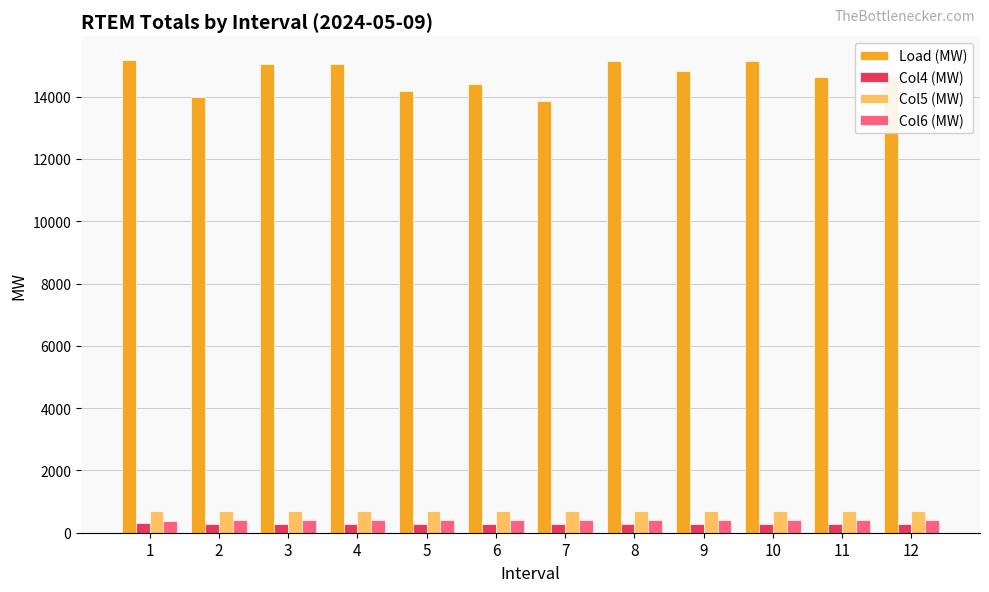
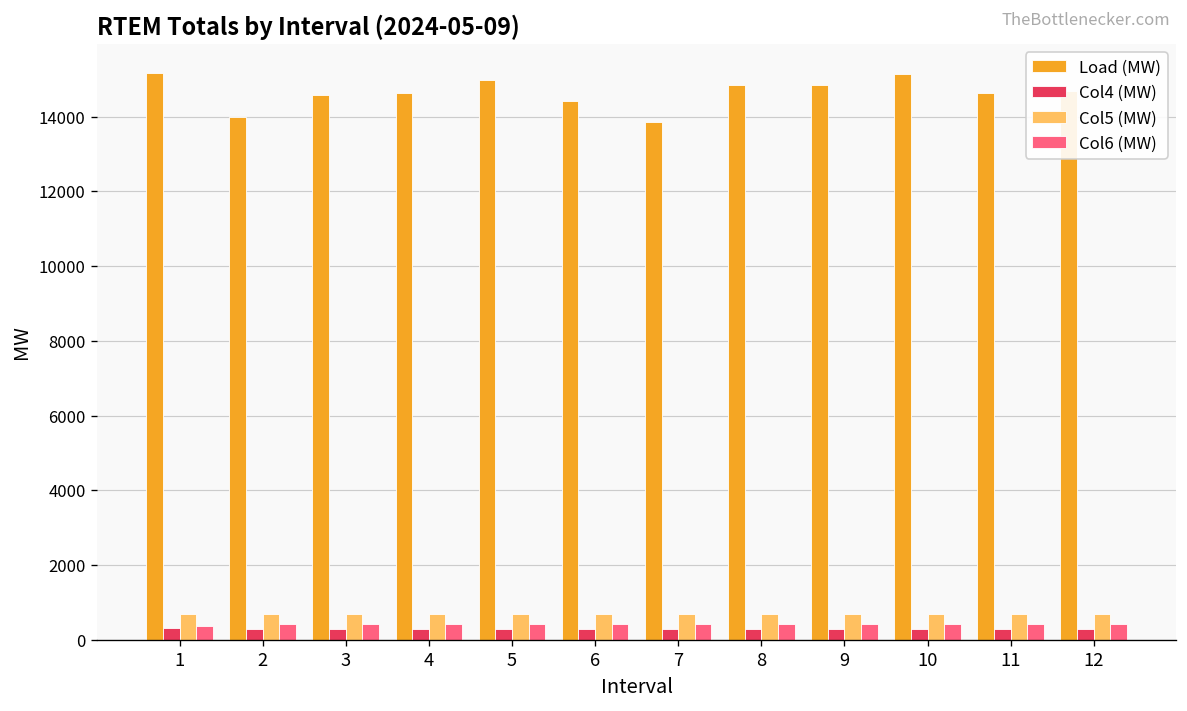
  {
    "Load (MW)": {
      "1": 15200,
      "2": 14000,
-     "3": 15100,
-     "4": 15000,
-     "5": 14200,
+     "3": 14600,
+     "4": 14600,
+     "5": 15000,
      "6": 14400,
      "7": 13900,
-     "8": 15100,
+     "8": 14800,
      "9": 14800,
      "10": 15100,
      "11": 14600
    },
    "Col5 (MW)": {
      "1": 700,
      "2": 700,
      "3": 700,
      "4": 700,
      "5": 700,
      "6": 700,
      "7": 700,
      "8": 700,
      "9": 700,
      "10": 700,
      "11": 700,
      "12": 700
    }
  }
